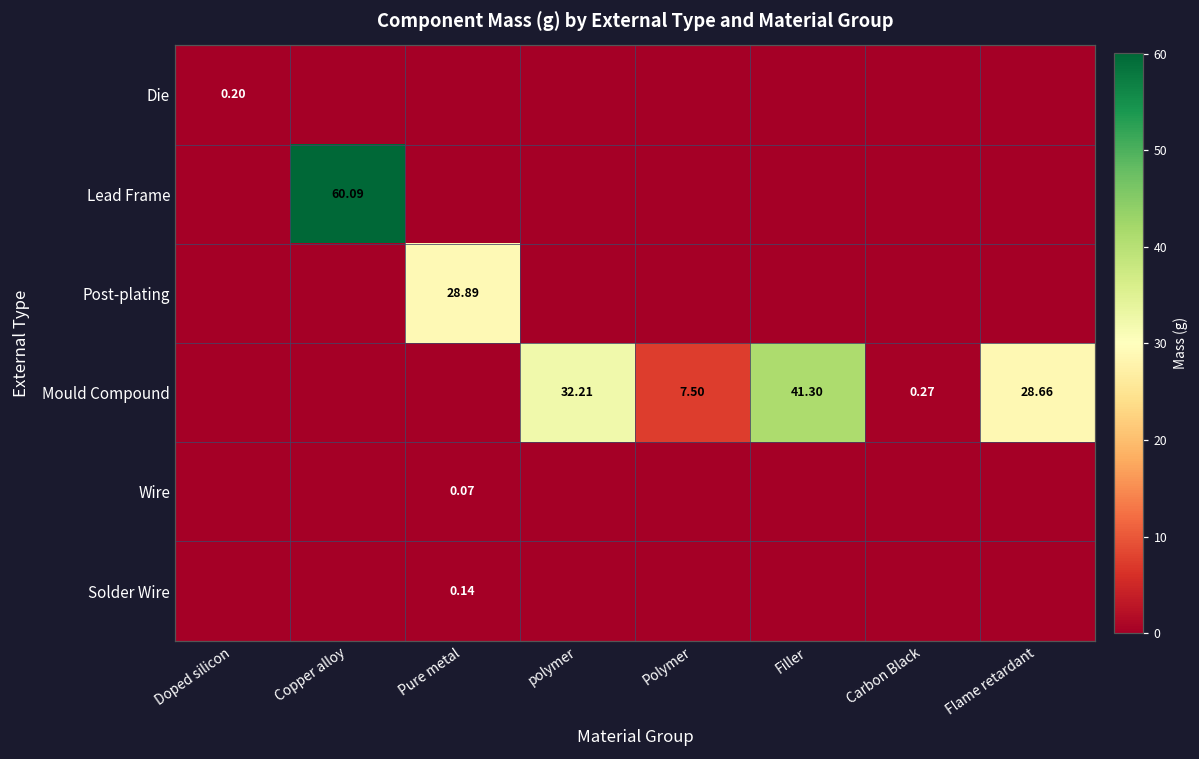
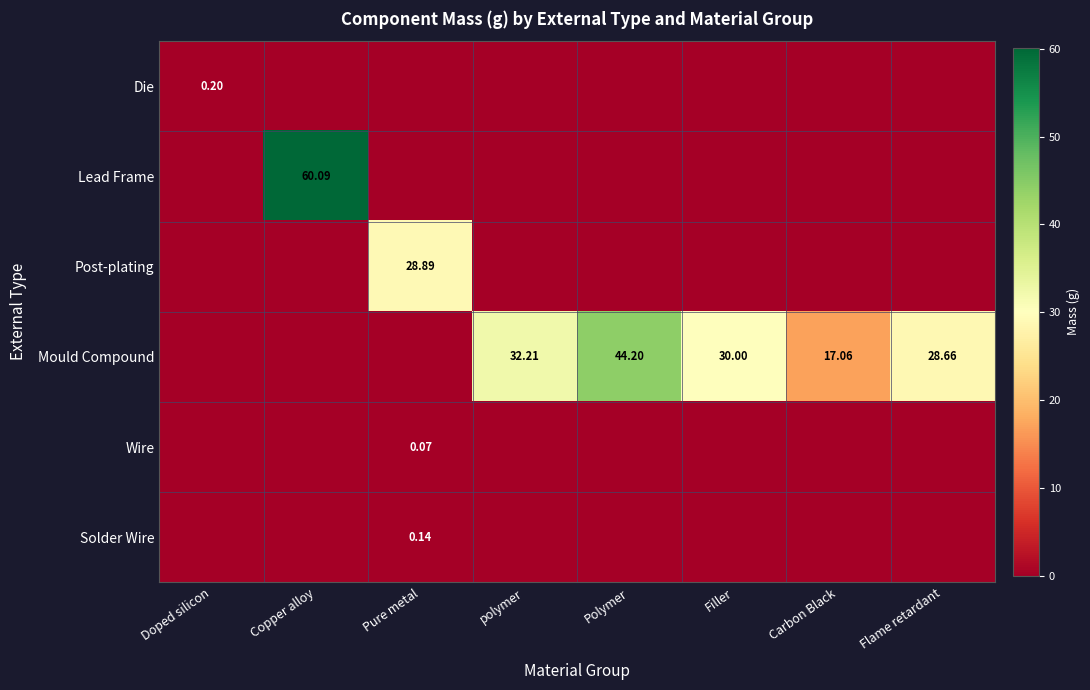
  {
    "Die": {
      "Doped silicon": 0.20
    },
    "Lead Frame": {
      "Copper alloy": 60.09
    },
    "Post-plating": {
      "Pure metal": 28.89
    },
    "Mould Compound": {
      "polymer": 32.21,
-     "Polymer": 7.50,
-     "Filler": 41.30,
-     "Carbon Black": 0.27,
+     "Polymer": 44.20,
+     "Filler": 30.00,
+     "Carbon Black": 17.06,
      "Flame retardant": 28.66
    },
    "Wire": {
      "Pure metal": 0.07
    },
    "Solder Wire": {
      "Pure metal": 0.14
    }
  }
